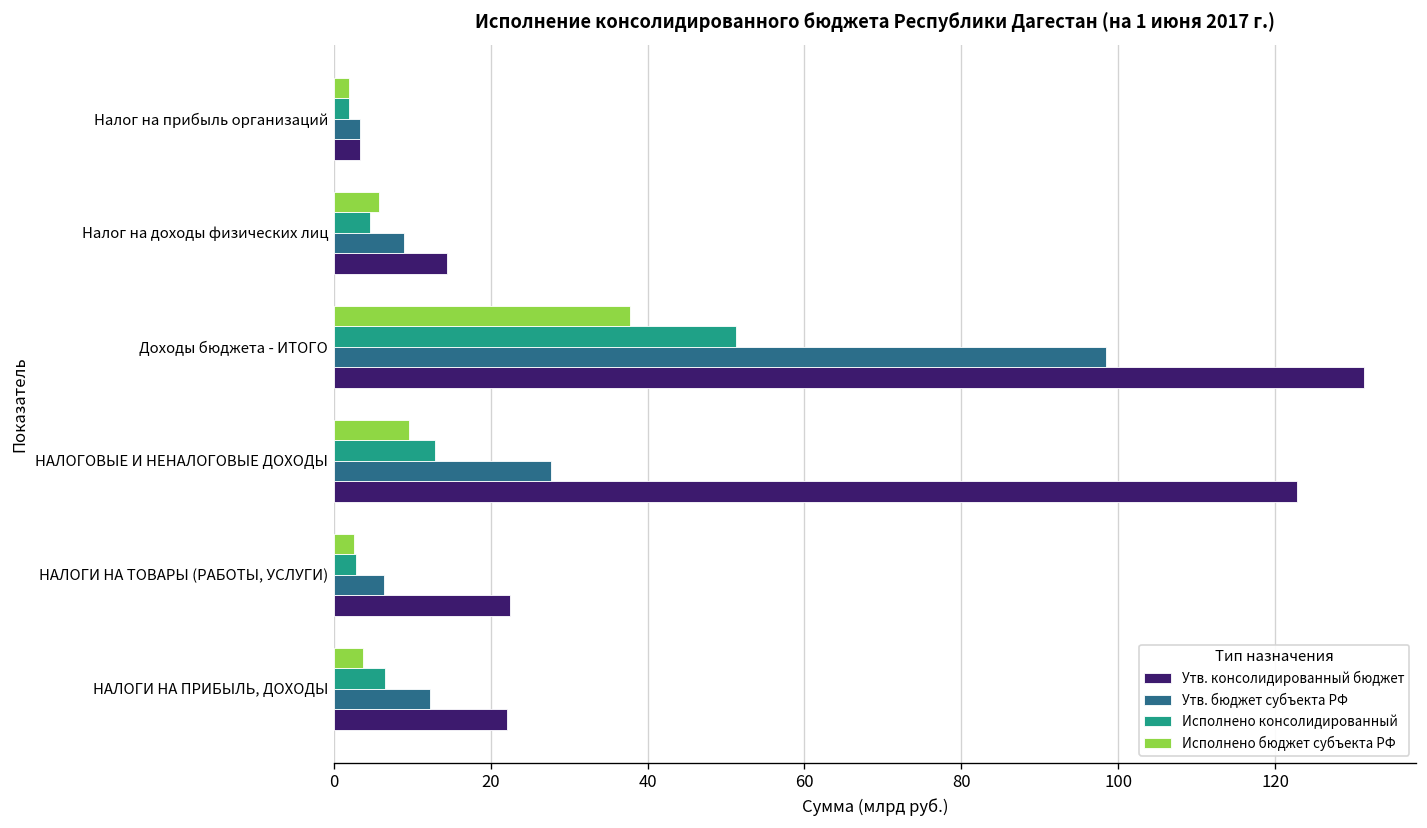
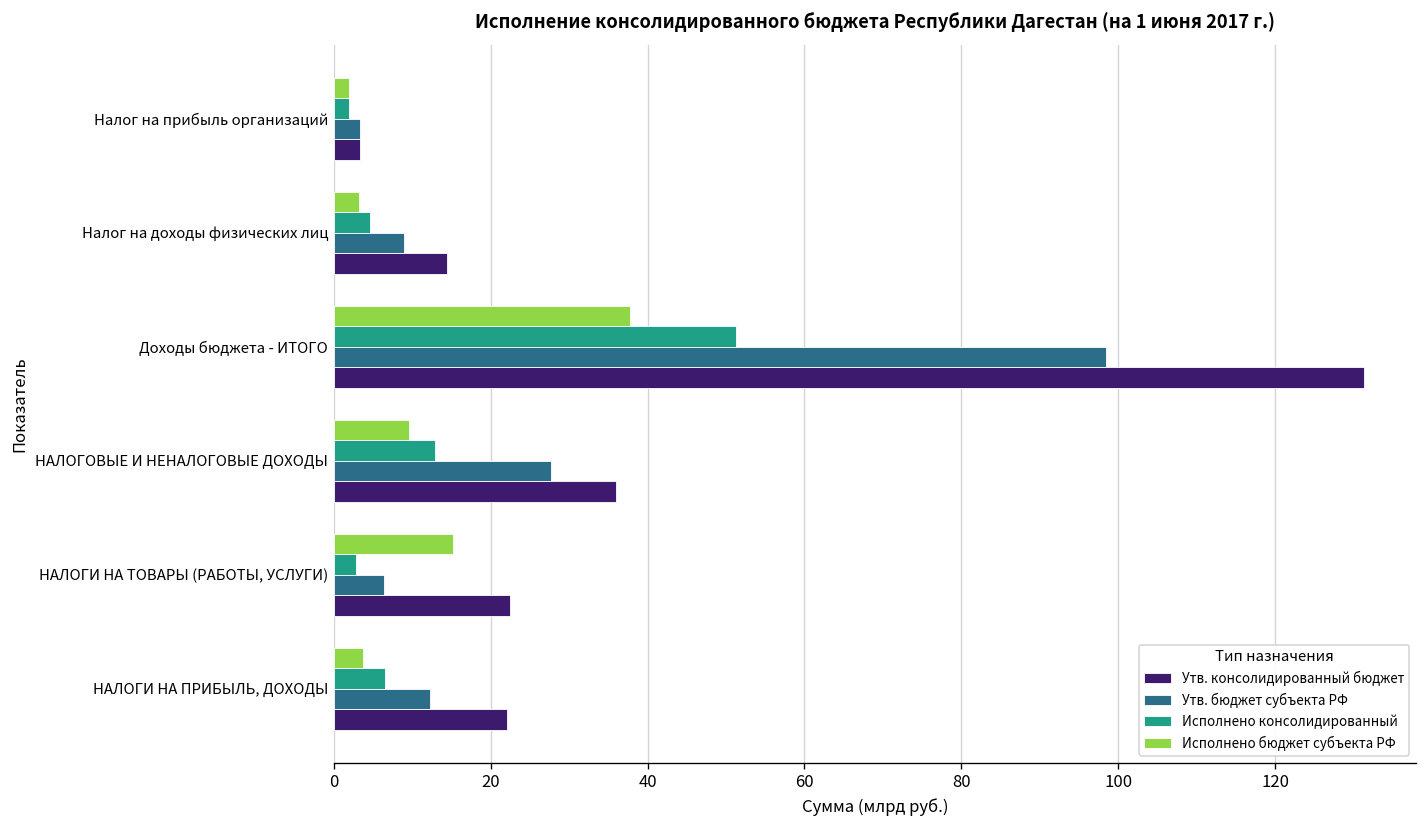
  {
    "Утв. консолидированный бюджет": {
      "Налог на прибыль организаций": 3,
      "Налог на доходы физических лиц": 14,
      "Доходы бюджета - ИТОГО": 131,
-     "НАЛОГОВЫЕ И НЕНАЛОГОВЫЕ ДОХОДЫ": 123,
+     "НАЛОГОВЫЕ И НЕНАЛОГОВЫЕ ДОХОДЫ": 36,
      "НАЛОГИ НА ТОВАРЫ (РАБОТЫ, УСЛУГИ)": 22,
      "НАЛОГИ НА ПРИБЫЛЬ, ДОХОДЫ": 22
    },
    "Исполнено бюджет субъекта РФ": {
      "Налог на прибыль организаций": 2,
-     "Налог на доходы физических лиц": 6,
+     "Налог на доходы физических лиц": 3,
      "Доходы бюджета - ИТОГО": 38,
      "НАЛОГОВЫЕ И НЕНАЛОГОВЫЕ ДОХОДЫ": 10,
-     "НАЛОГИ НА ТОВАРЫ (РАБОТЫ, УСЛУГИ)": 3,
+     "НАЛОГИ НА ТОВАРЫ (РАБОТЫ, УСЛУГИ)": 15,
      "НАЛОГИ НА ПРИБЫЛЬ, ДОХОДЫ": 4
    }
  }
